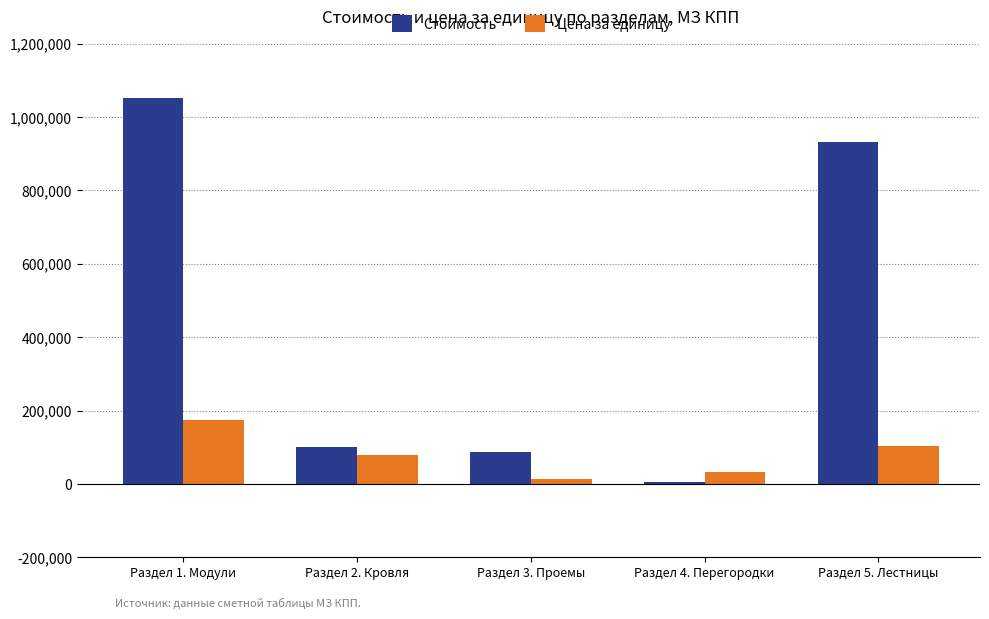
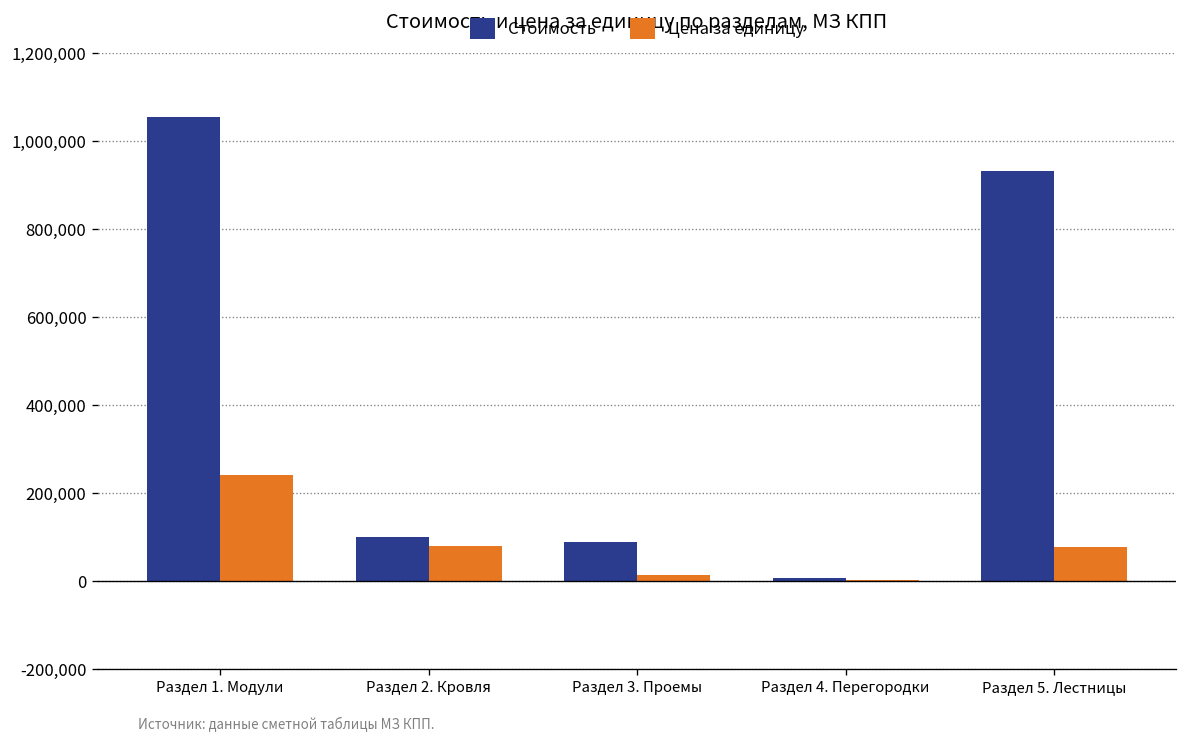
  {
    "Стоимость": {
      "Раздел 1. Модули": "1,050,000",
      "Раздел 2. Кровля": "100,000",
      "Раздел 3. Проемы": "90,000",
      "Раздел 5. Лестницы": "930,000"
    },
    "Цена за единицу": {
-     "Раздел 1. Модули": "180,000",
+     "Раздел 1. Модули": "240,000",
      "Раздел 2. Кровля": "80,000",
      "Раздел 3. Проемы": "10,000",
-     "Раздел 4. Перегородки": "30,000",
-     "Раздел 5. Лестницы": "100,000"
+     "Раздел 4. Перегородки": "0",
+     "Раздел 5. Лестницы": "80,000"
    }
  }
